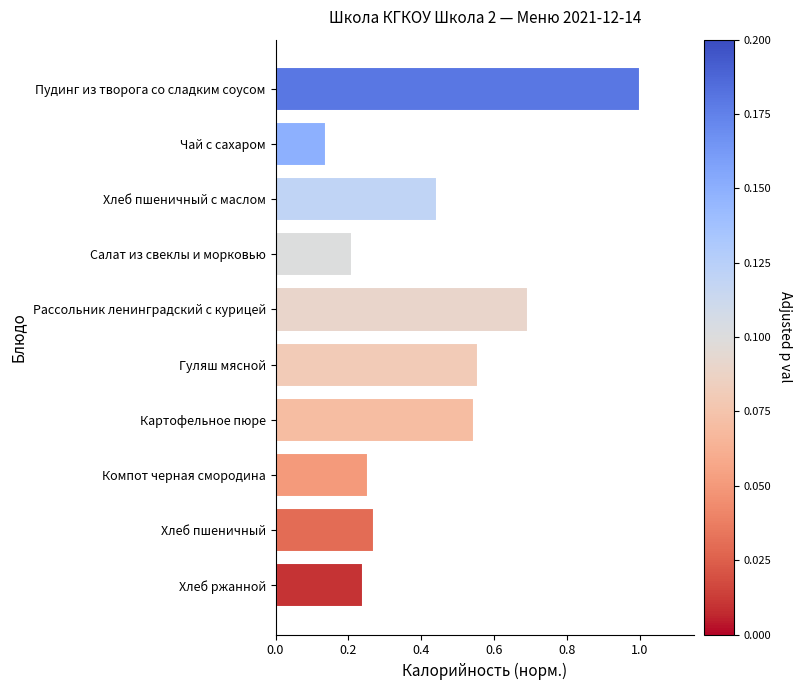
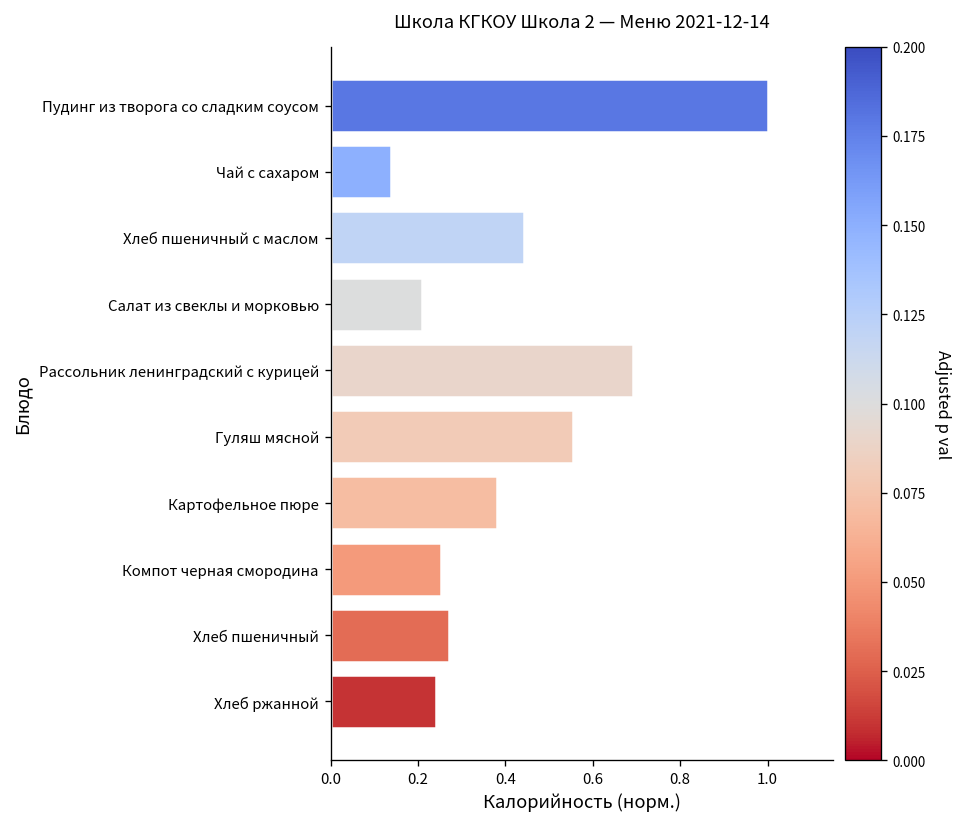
  {
    "Пудинг из творога со сладким соусом": 1.00,
    "Чай с сахаром": 0.14,
    "Хлеб пшеничный с маслом": 0.44,
    "Салат из свеклы и морковью": 0.21,
    "Рассольник ленинградский с курицей": 0.69,
    "Гуляш мясной": 0.56,
-   "Картофельное пюре": 0.54,
+   "Картофельное пюре": 0.38,
    "Компот черная смородина": 0.25,
    "Хлеб пшеничный": 0.27,
    "Хлеб ржанной": 0.24
  }
